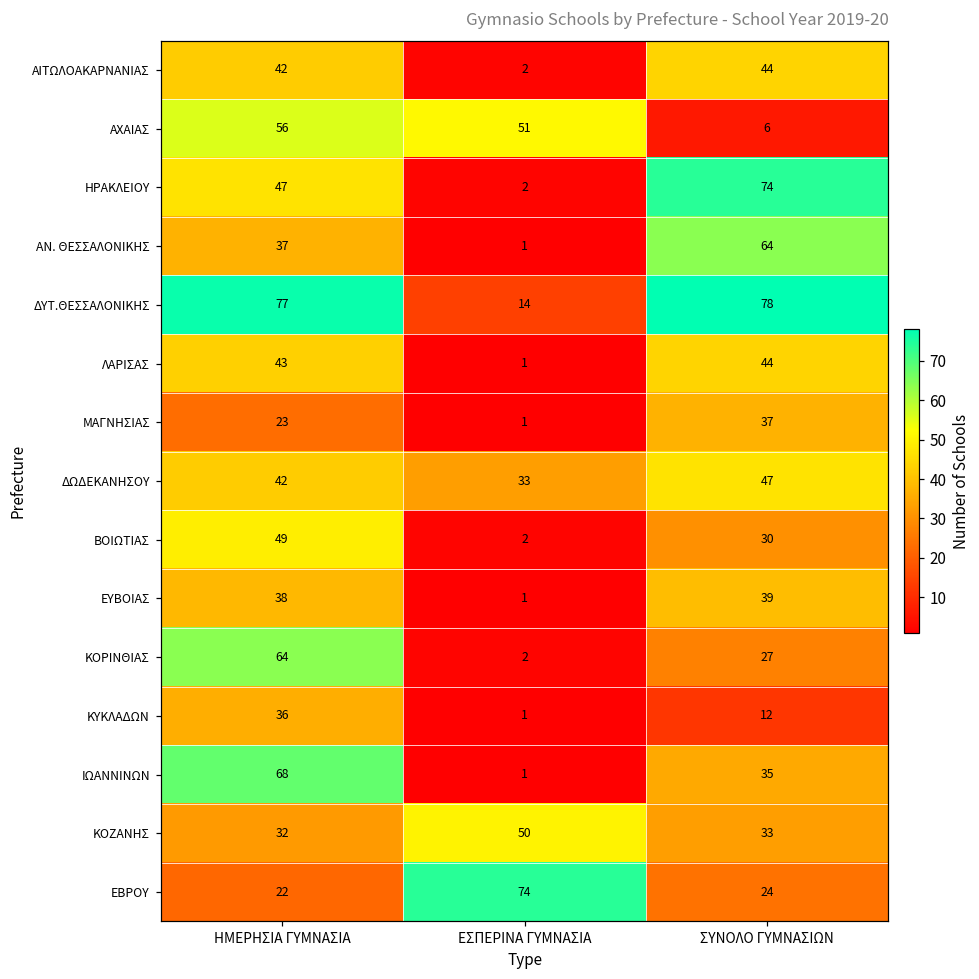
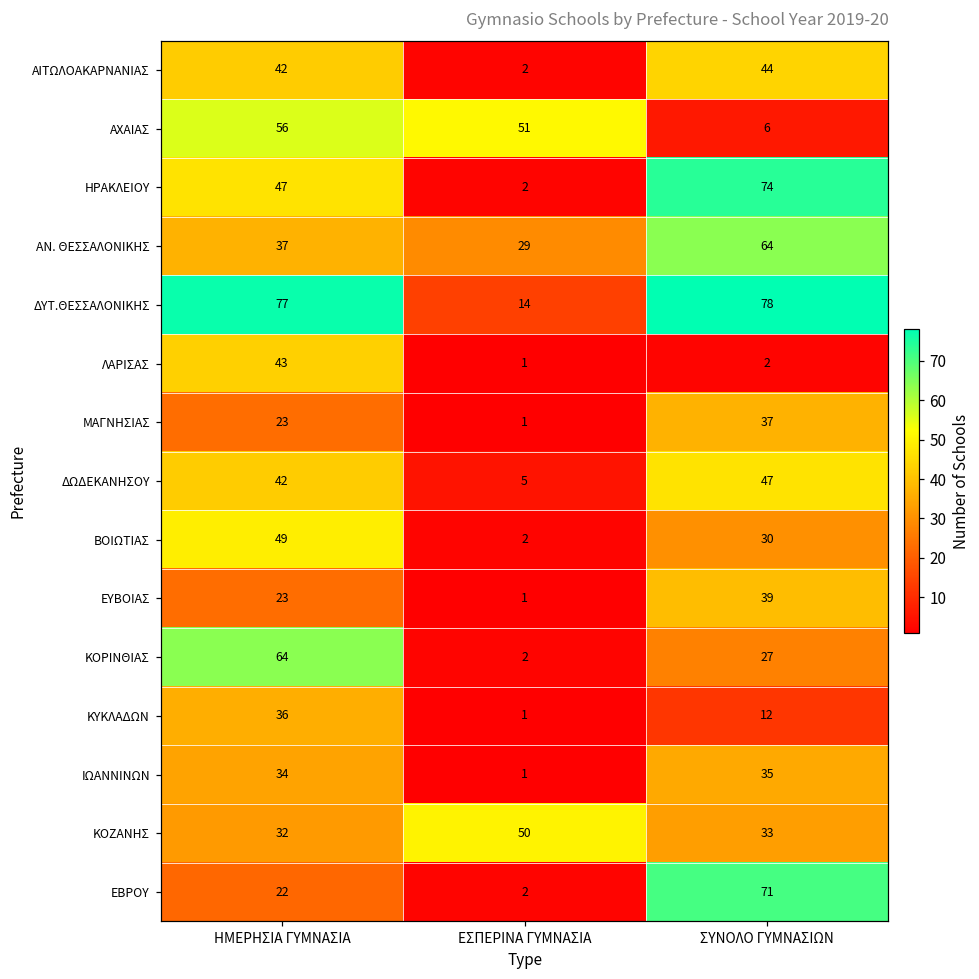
  {
    "ΑΙΤΩΛΟΑΚΑΡΝΑΝΙΑΣ": {
      "ΗΜΕΡΗΣΙΑ ΓΥΜΝΑΣΙΑ": 42,
      "ΕΣΠΕΡΙΝΑ ΓΥΜΝΑΣΙΑ": 2,
      "ΣΥΝΟΛΟ ΓΥΜΝΑΣΙΩΝ": 44
    },
    "ΑΧΑΙΑΣ": {
      "ΗΜΕΡΗΣΙΑ ΓΥΜΝΑΣΙΑ": 56,
      "ΕΣΠΕΡΙΝΑ ΓΥΜΝΑΣΙΑ": 51,
      "ΣΥΝΟΛΟ ΓΥΜΝΑΣΙΩΝ": 6
    },
    "ΗΡΑΚΛΕΙΟΥ": {
      "ΗΜΕΡΗΣΙΑ ΓΥΜΝΑΣΙΑ": 47,
      "ΕΣΠΕΡΙΝΑ ΓΥΜΝΑΣΙΑ": 2,
      "ΣΥΝΟΛΟ ΓΥΜΝΑΣΙΩΝ": 74
    },
    "ΑΝ. ΘΕΣΣΑΛΟΝΙΚΗΣ": {
      "ΗΜΕΡΗΣΙΑ ΓΥΜΝΑΣΙΑ": 37,
-     "ΕΣΠΕΡΙΝΑ ΓΥΜΝΑΣΙΑ": 1,
+     "ΕΣΠΕΡΙΝΑ ΓΥΜΝΑΣΙΑ": 29,
      "ΣΥΝΟΛΟ ΓΥΜΝΑΣΙΩΝ": 64
    },
    "ΔΥΤ.ΘΕΣΣΑΛΟΝΙΚΗΣ": {
      "ΗΜΕΡΗΣΙΑ ΓΥΜΝΑΣΙΑ": 77,
      "ΕΣΠΕΡΙΝΑ ΓΥΜΝΑΣΙΑ": 14,
      "ΣΥΝΟΛΟ ΓΥΜΝΑΣΙΩΝ": 78
    },
    "ΛΑΡΙΣΑΣ": {
      "ΗΜΕΡΗΣΙΑ ΓΥΜΝΑΣΙΑ": 43,
      "ΕΣΠΕΡΙΝΑ ΓΥΜΝΑΣΙΑ": 1,
-     "ΣΥΝΟΛΟ ΓΥΜΝΑΣΙΩΝ": 44
+     "ΣΥΝΟΛΟ ΓΥΜΝΑΣΙΩΝ": 2
    },
    "ΜΑΓΝΗΣΙΑΣ": {
      "ΗΜΕΡΗΣΙΑ ΓΥΜΝΑΣΙΑ": 23,
      "ΕΣΠΕΡΙΝΑ ΓΥΜΝΑΣΙΑ": 1,
      "ΣΥΝΟΛΟ ΓΥΜΝΑΣΙΩΝ": 37
    },
    "ΔΩΔΕΚΑΝΗΣΟΥ": {
      "ΗΜΕΡΗΣΙΑ ΓΥΜΝΑΣΙΑ": 42,
-     "ΕΣΠΕΡΙΝΑ ΓΥΜΝΑΣΙΑ": 33,
+     "ΕΣΠΕΡΙΝΑ ΓΥΜΝΑΣΙΑ": 5,
      "ΣΥΝΟΛΟ ΓΥΜΝΑΣΙΩΝ": 47
    },
    "ΒΟΙΩΤΙΑΣ": {
      "ΗΜΕΡΗΣΙΑ ΓΥΜΝΑΣΙΑ": 49,
      "ΕΣΠΕΡΙΝΑ ΓΥΜΝΑΣΙΑ": 2,
      "ΣΥΝΟΛΟ ΓΥΜΝΑΣΙΩΝ": 30
    },
    "ΕΥΒΟΙΑΣ": {
-     "ΗΜΕΡΗΣΙΑ ΓΥΜΝΑΣΙΑ": 38,
+     "ΗΜΕΡΗΣΙΑ ΓΥΜΝΑΣΙΑ": 23,
      "ΕΣΠΕΡΙΝΑ ΓΥΜΝΑΣΙΑ": 1,
      "ΣΥΝΟΛΟ ΓΥΜΝΑΣΙΩΝ": 39
    },
    "ΚΟΡΙΝΘΙΑΣ": {
      "ΗΜΕΡΗΣΙΑ ΓΥΜΝΑΣΙΑ": 64,
      "ΕΣΠΕΡΙΝΑ ΓΥΜΝΑΣΙΑ": 2,
      "ΣΥΝΟΛΟ ΓΥΜΝΑΣΙΩΝ": 27
    },
    "ΚΥΚΛΑΔΩΝ": {
      "ΗΜΕΡΗΣΙΑ ΓΥΜΝΑΣΙΑ": 36,
      "ΕΣΠΕΡΙΝΑ ΓΥΜΝΑΣΙΑ": 1,
      "ΣΥΝΟΛΟ ΓΥΜΝΑΣΙΩΝ": 12
    },
    "ΙΩΑΝΝΙΝΩΝ": {
-     "ΗΜΕΡΗΣΙΑ ΓΥΜΝΑΣΙΑ": 68,
+     "ΗΜΕΡΗΣΙΑ ΓΥΜΝΑΣΙΑ": 34,
      "ΕΣΠΕΡΙΝΑ ΓΥΜΝΑΣΙΑ": 1,
      "ΣΥΝΟΛΟ ΓΥΜΝΑΣΙΩΝ": 35
    },
    "ΚΟΖΑΝΗΣ": {
      "ΗΜΕΡΗΣΙΑ ΓΥΜΝΑΣΙΑ": 32,
      "ΕΣΠΕΡΙΝΑ ΓΥΜΝΑΣΙΑ": 50,
      "ΣΥΝΟΛΟ ΓΥΜΝΑΣΙΩΝ": 33
    },
    "ΕΒΡΟΥ": {
      "ΗΜΕΡΗΣΙΑ ΓΥΜΝΑΣΙΑ": 22,
-     "ΕΣΠΕΡΙΝΑ ΓΥΜΝΑΣΙΑ": 74,
-     "ΣΥΝΟΛΟ ΓΥΜΝΑΣΙΩΝ": 24
+     "ΕΣΠΕΡΙΝΑ ΓΥΜΝΑΣΙΑ": 2,
+     "ΣΥΝΟΛΟ ΓΥΜΝΑΣΙΩΝ": 71
    }
  }
